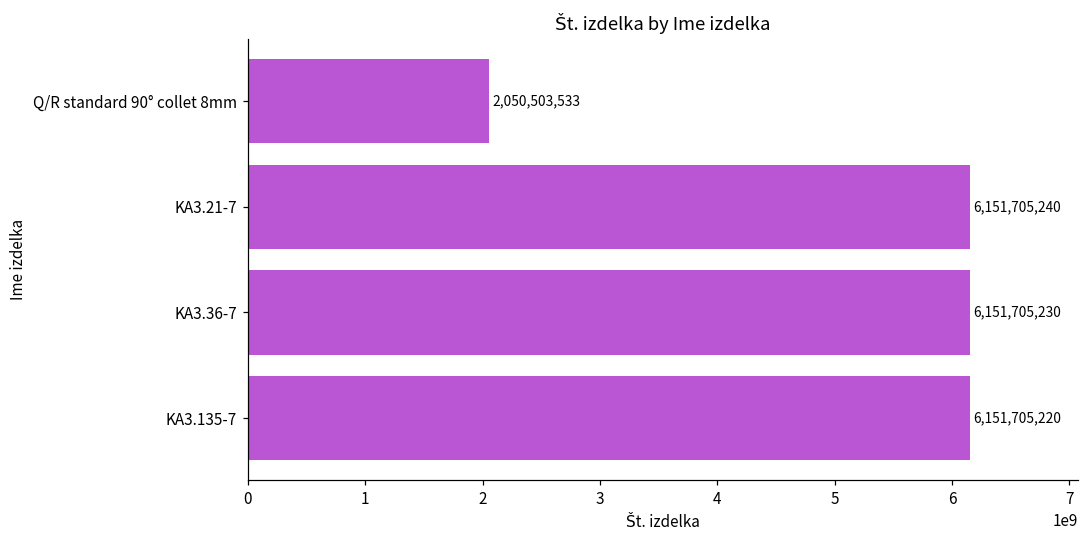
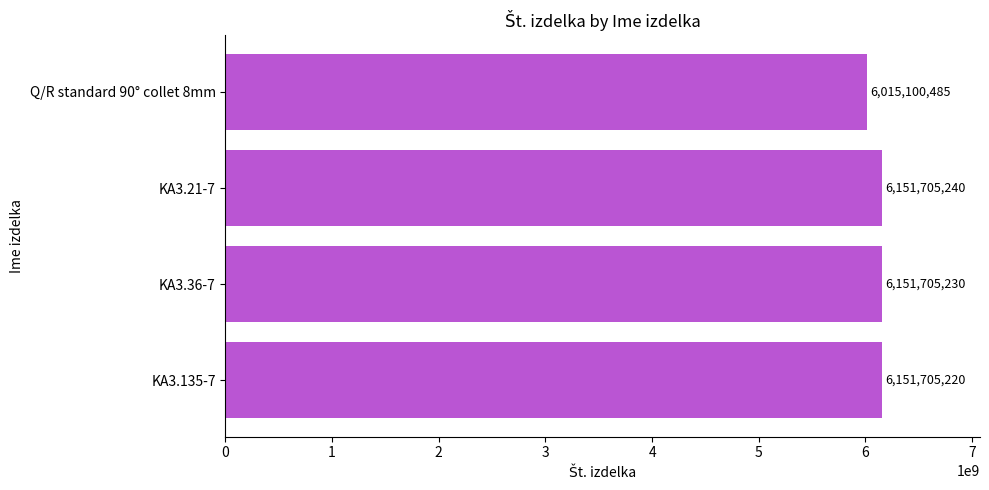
  {
-   "Q/R standard 90° collet 8mm": "2,050,503,533",
+   "Q/R standard 90° collet 8mm": "6,015,100,485",
    "KA3.21-7": "6,151,705,240",
    "KA3.36-7": "6,151,705,230",
    "KA3.135-7": "6,151,705,220"
  }
